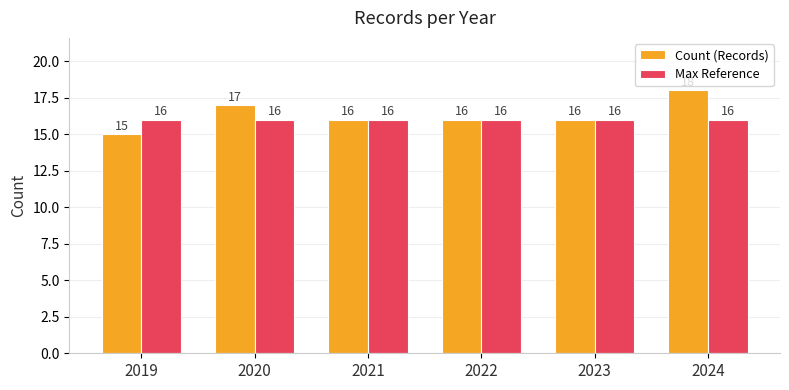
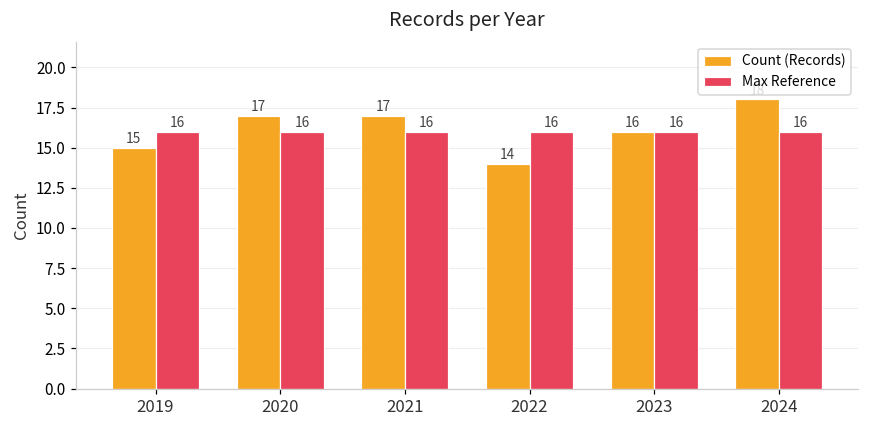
  {
    "Count (Records)": {
      "2019": 15,
      "2020": 17,
-     "2021": 16,
-     "2022": 16,
+     "2021": 17,
+     "2022": 14,
      "2023": 16
    },
    "Max Reference": {
      "2019": 16,
      "2020": 16,
      "2021": 16,
      "2022": 16,
      "2023": 16,
      "2024": 16
    }
  }
